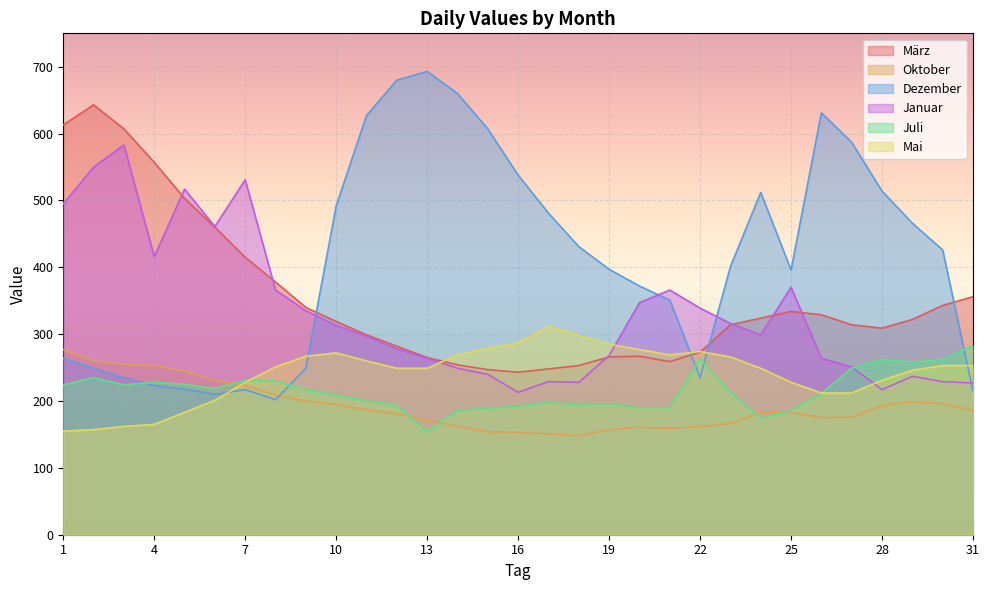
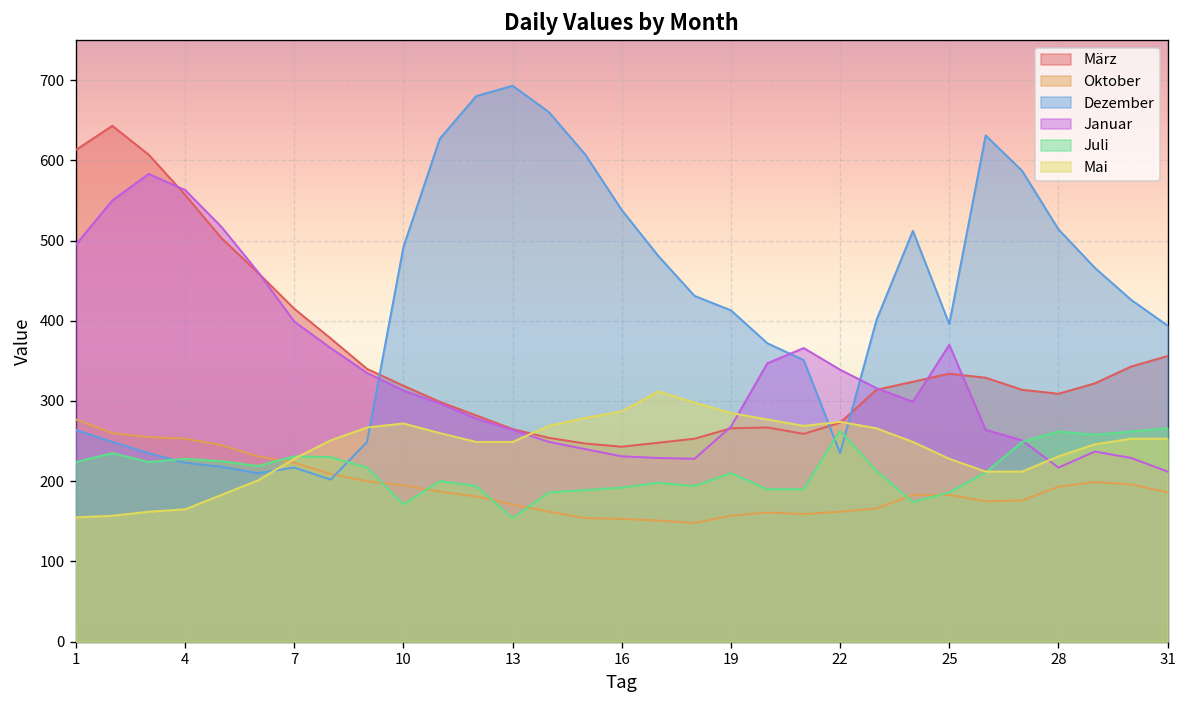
  {
    "Dezember": {
      "1": 260,
      "4": 220,
      "7": 220,
      "10": 490,
      "13": 690,
      "16": 540,
-     "19": 400,
+     "19": 410,
      "22": 240,
      "25": 400,
      "28": 510,
-     "31": 220
+     "31": 390
    },
    "Januar": {
      "1": 500,
-     "4": 420,
-     "7": 530,
+     "4": 560,
+     "7": 400,
      "10": 310,
-     "16": 210,
+     "16": 230,
      "22": 340,
      "25": 370,
      "28": 220,
-     "31": 230
+     "31": 210
    },
    "Juli": {
      "1": 220,
      "4": 230,
-     "10": 210,
+     "10": 170,
      "13": 150,
      "16": 190,
-     "19": 200,
+     "19": 210,
      "22": 260,
      "28": 260,
-     "31": 280
+     "31": 270
    }
  }
